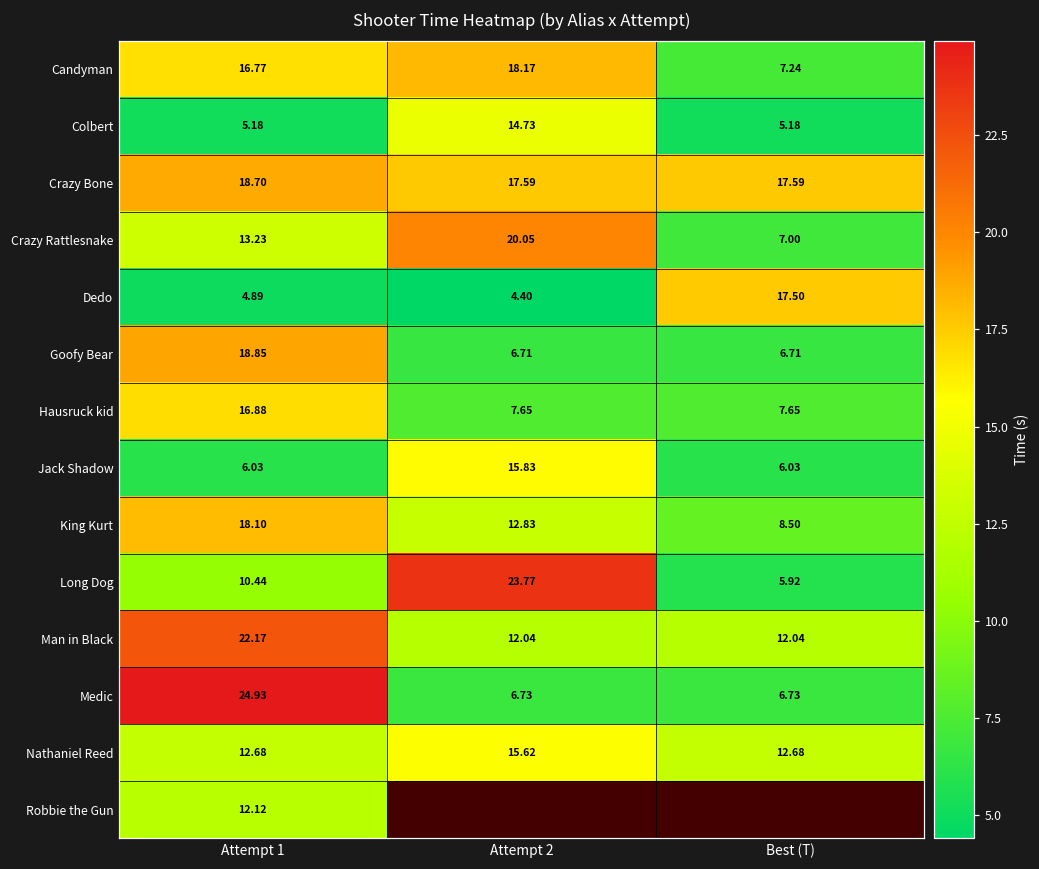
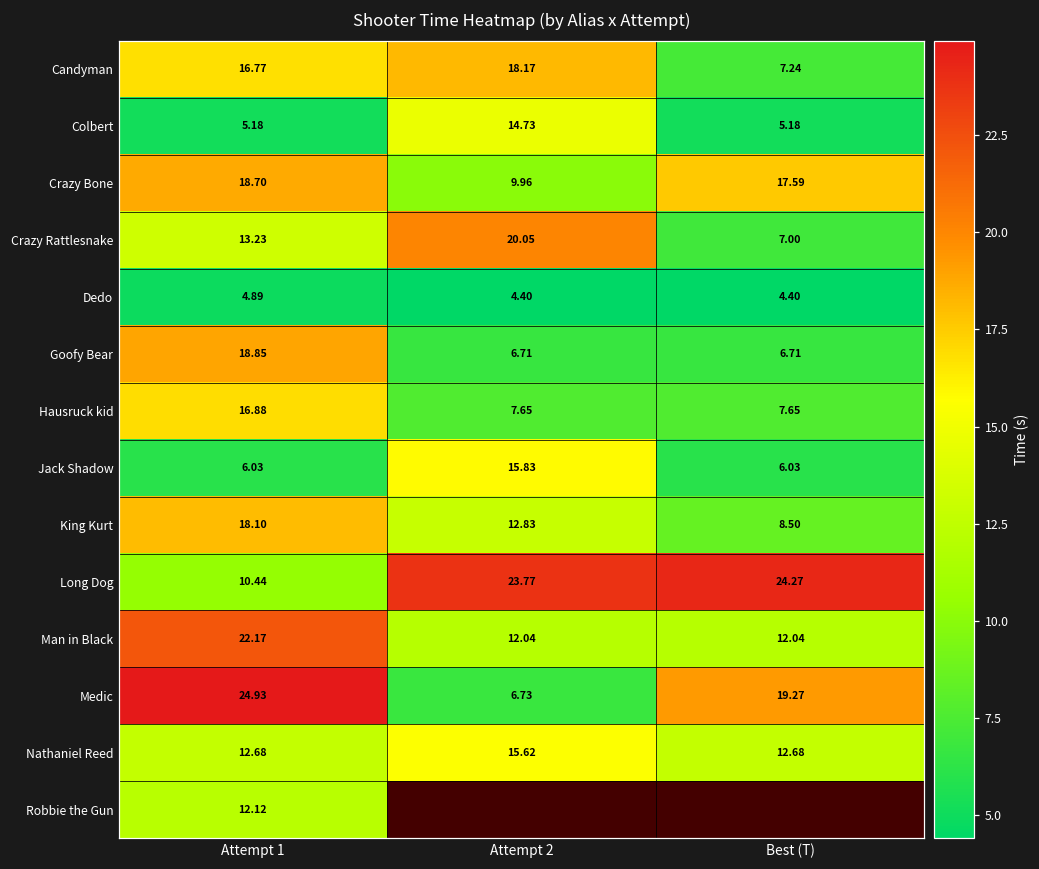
  {
    "Candyman": {
      "Attempt 1": 16.77,
      "Attempt 2": 18.17,
      "Best (T)": 7.24
    },
    "Colbert": {
      "Attempt 1": 5.18,
      "Attempt 2": 14.73,
      "Best (T)": 5.18
    },
    "Crazy Bone": {
      "Attempt 1": 18.70,
-     "Attempt 2": 17.59,
+     "Attempt 2": 9.96,
      "Best (T)": 17.59
    },
    "Crazy Rattlesnake": {
      "Attempt 1": 13.23,
      "Attempt 2": 20.05,
      "Best (T)": 7.00
    },
    "Dedo": {
      "Attempt 1": 4.89,
      "Attempt 2": 4.40,
-     "Best (T)": 17.50
+     "Best (T)": 4.40
    },
    "Goofy Bear": {
      "Attempt 1": 18.85,
      "Attempt 2": 6.71,
      "Best (T)": 6.71
    },
    "Hausruck kid": {
      "Attempt 1": 16.88,
      "Attempt 2": 7.65,
      "Best (T)": 7.65
    },
    "Jack Shadow": {
      "Attempt 1": 6.03,
      "Attempt 2": 15.83,
      "Best (T)": 6.03
    },
    "King Kurt": {
      "Attempt 1": 18.10,
      "Attempt 2": 12.83,
      "Best (T)": 8.50
    },
    "Long Dog": {
      "Attempt 1": 10.44,
      "Attempt 2": 23.77,
-     "Best (T)": 5.92
+     "Best (T)": 24.27
    },
    "Man in Black": {
      "Attempt 1": 22.17,
      "Attempt 2": 12.04,
      "Best (T)": 12.04
    },
    "Medic": {
      "Attempt 1": 24.93,
      "Attempt 2": 6.73,
-     "Best (T)": 6.73
+     "Best (T)": 19.27
    },
    "Nathaniel Reed": {
      "Attempt 1": 12.68,
      "Attempt 2": 15.62,
      "Best (T)": 12.68
    },
    "Robbie the Gun": {
      "Attempt 1": 12.12
    }
  }
